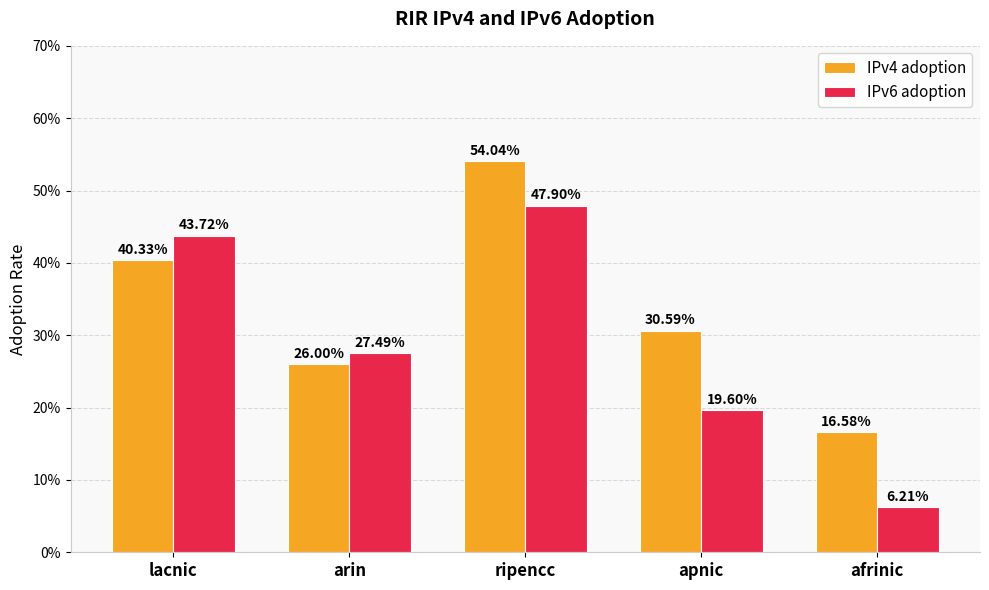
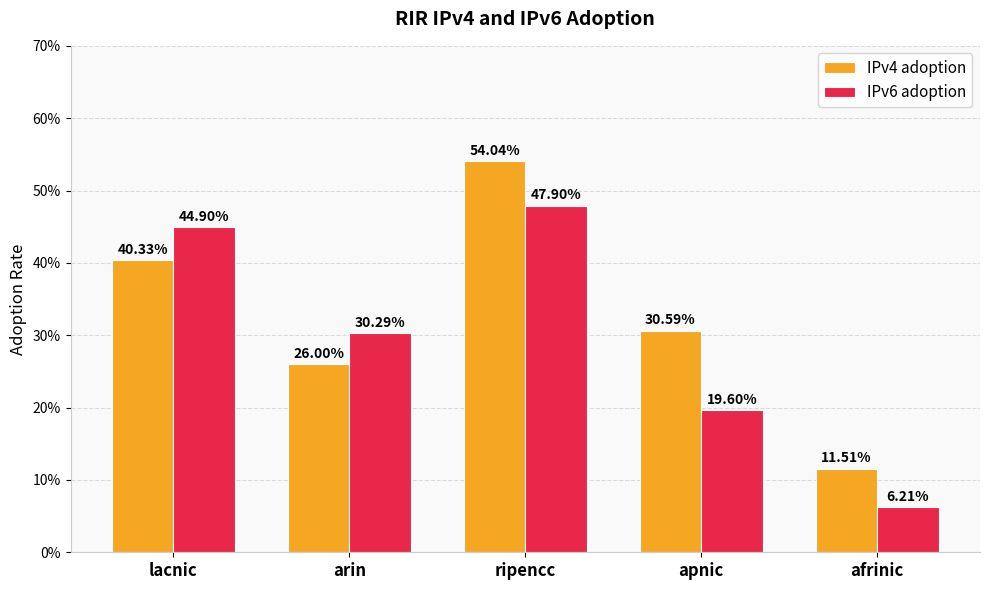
  {
    "IPv4 adoption": {
      "lacnic": "40.33%",
      "arin": "26.00%",
      "ripencc": "54.04%",
      "apnic": "30.59%",
-     "afrinic": "16.58%"
+     "afrinic": "11.51%"
    },
    "IPv6 adoption": {
-     "lacnic": "43.72%",
-     "arin": "27.49%",
+     "lacnic": "44.90%",
+     "arin": "30.29%",
      "ripencc": "47.90%",
      "apnic": "19.60%",
      "afrinic": "6.21%"
    }
  }
